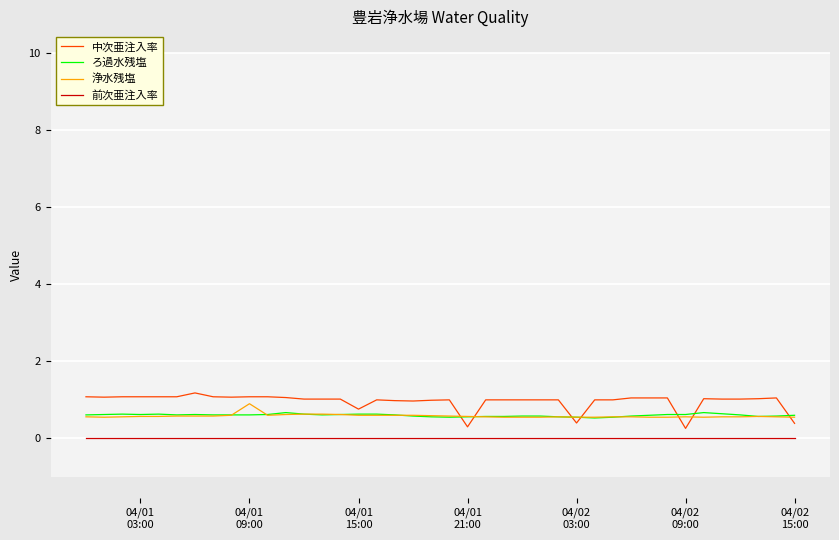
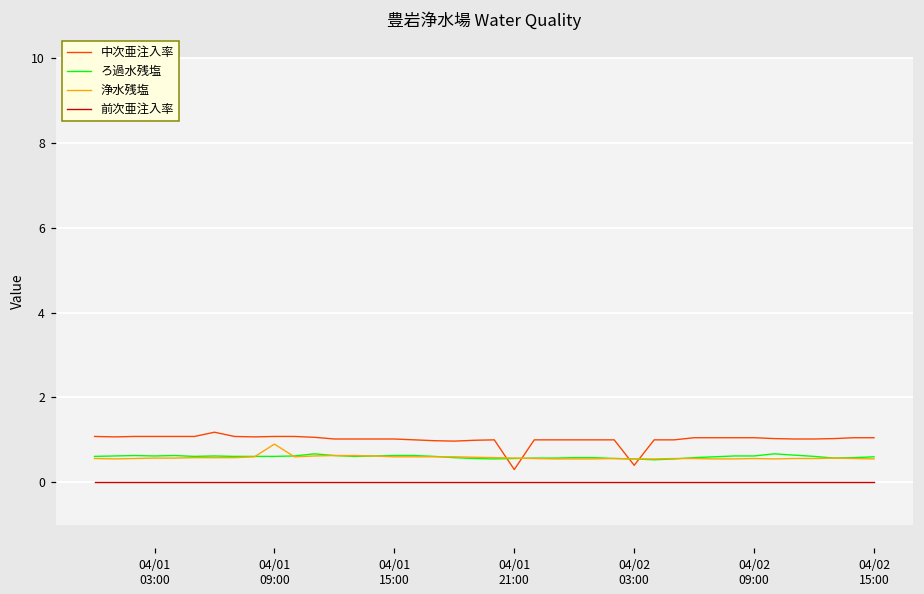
  {
    "中次亜注入率": {
      "04/01 03:00": 1.1,
      "04/01 09:00": 1.1,
-     "04/01 15:00": 0.8,
+     "04/01 15:00": 1.0,
      "04/01 21:00": 0.3,
      "04/02 03:00": 0.4,
-     "04/02 09:00": 0.3,
-     "04/02 15:00": 0.4
+     "04/02 09:00": 1.1,
+     "04/02 15:00": 1.1
    },
    "ろ過水残塩": {
      "04/01 09:00": 0.6
    },
    "浄水残塩": {
      "04/01 09:00": 0.9
    },
    "前次亜注入率": {
      "04/01 03:00": 0.0,
      "04/01 09:00": 0.0,
      "04/01 15:00": 0.0,
      "04/01 21:00": 0.0,
      "04/02 03:00": 0.0,
      "04/02 09:00": 0.0,
      "04/02 15:00": 0.0
    }
  }
